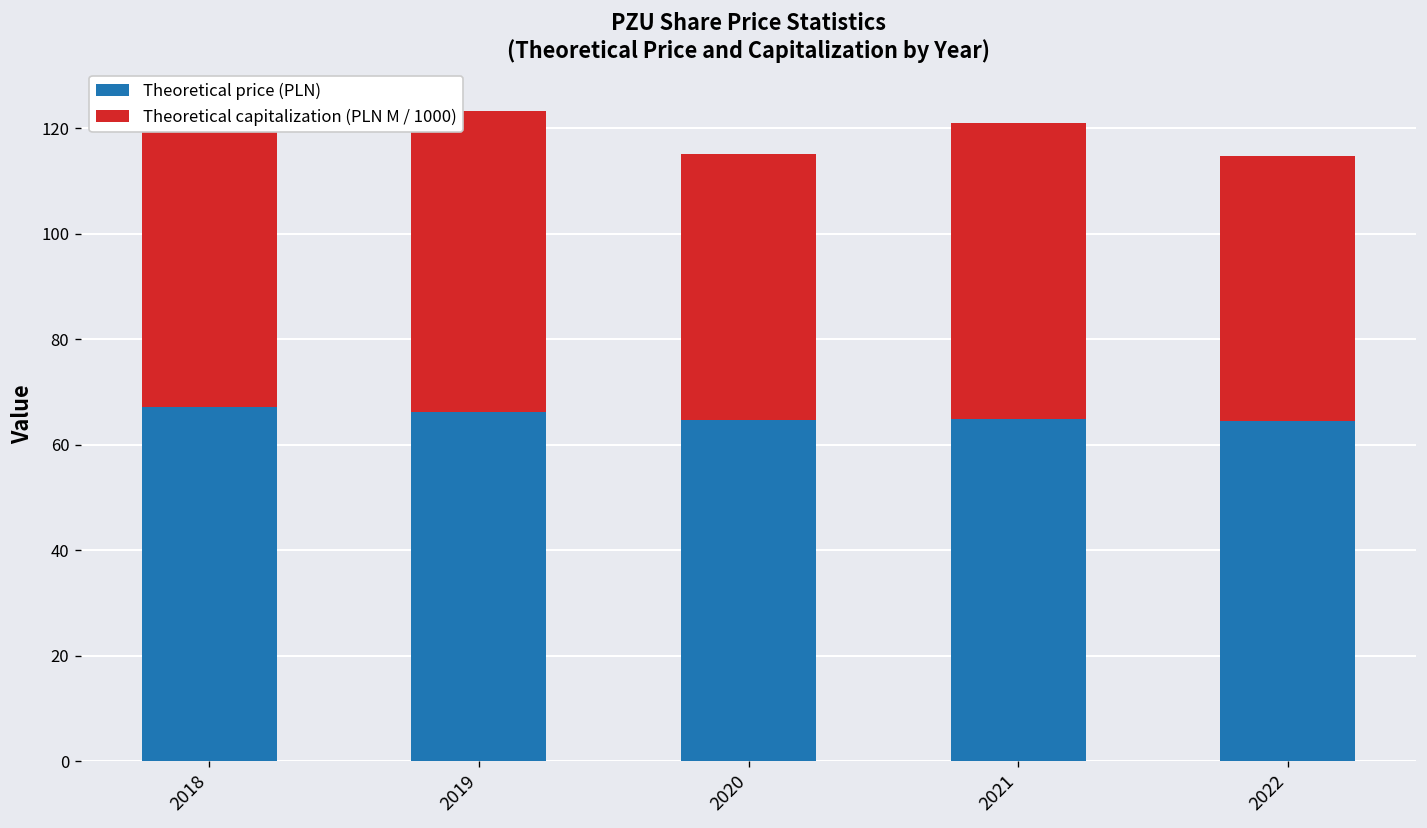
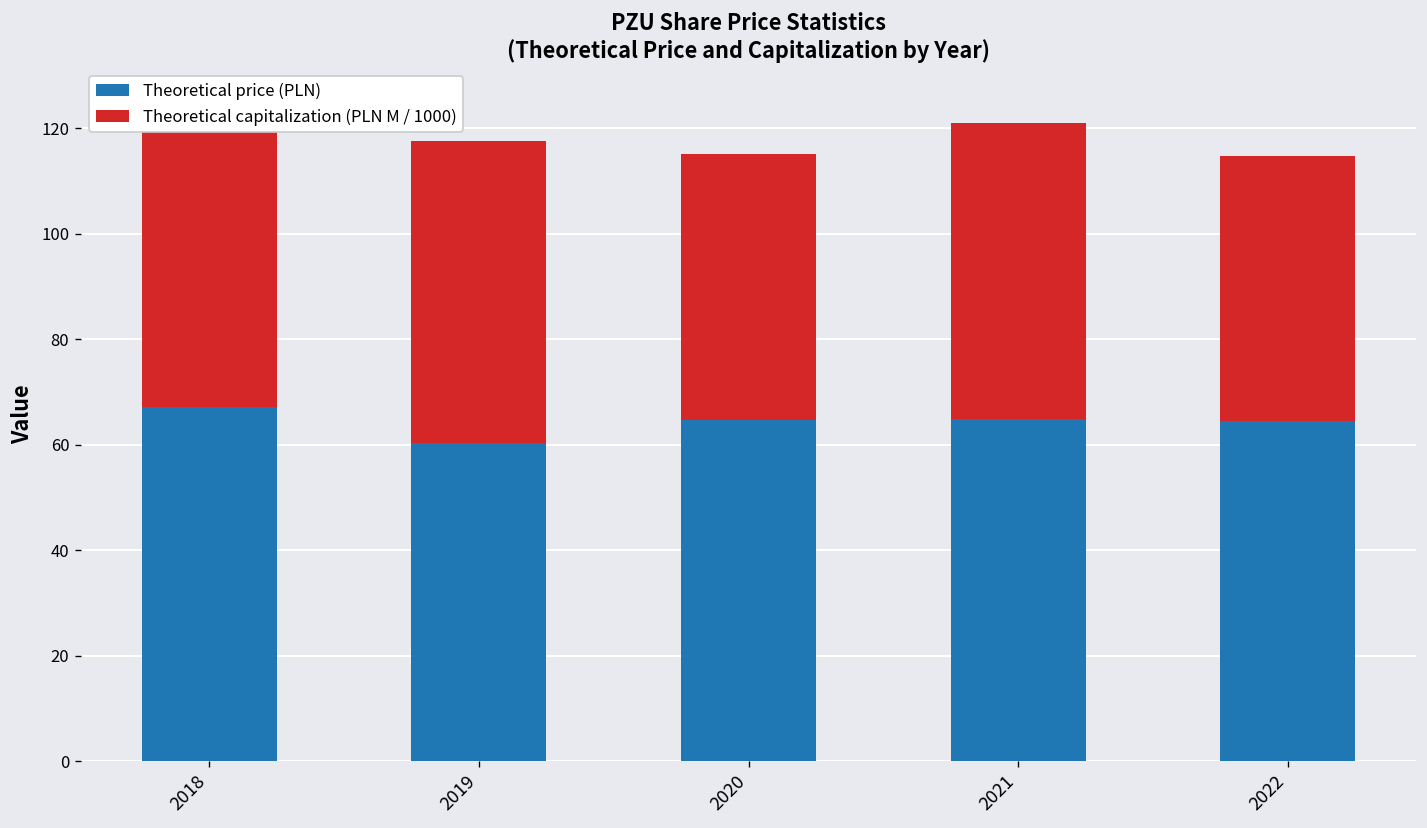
  {
    "Theoretical price (PLN)": {
      "2018": 67,
-     "2019": 66,
+     "2019": 60,
      "2020": 65,
      "2021": 65,
      "2022": 64
    },
    "Theoretical capitalization (PLN M / 1000)": {
      "2019": 57,
      "2020": 50,
      "2021": 56,
      "2022": 50
    }
  }
